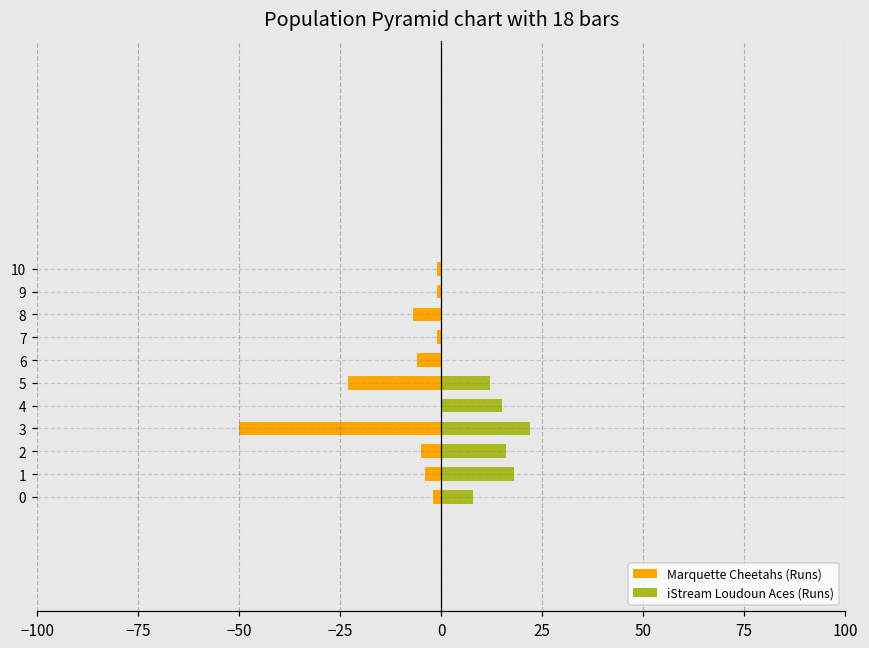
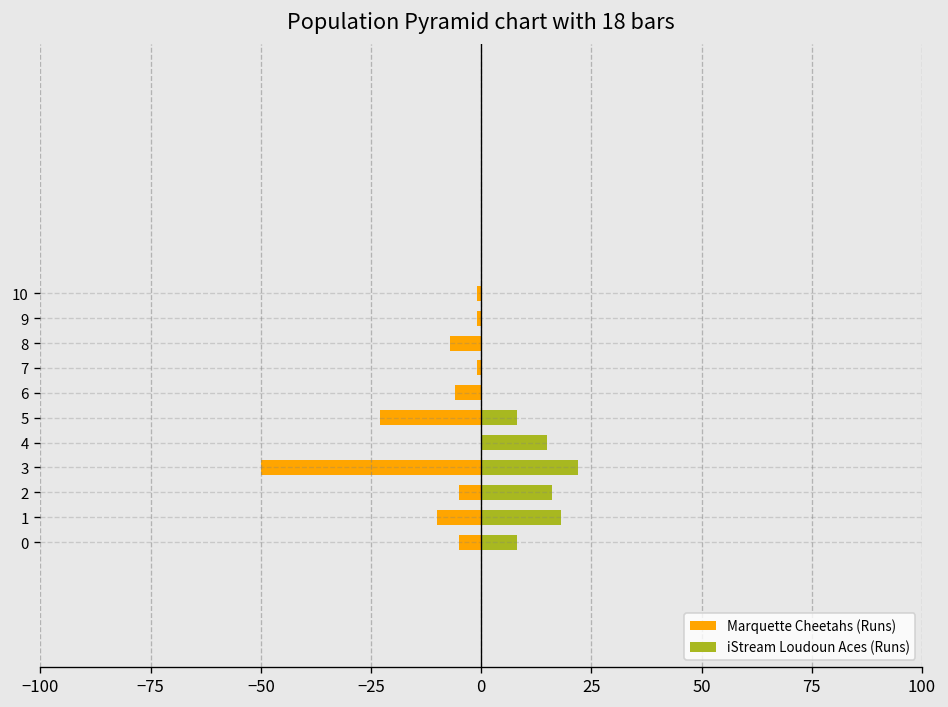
  {
    "Marquette Cheetahs (Runs)": {
      "10": -1,
      "9": -1,
      "8": -7,
      "7": -1,
      "6": -6,
      "5": -23,
      "4": 0,
      "3": -50,
      "2": -5,
-     "1": -4,
-     "0": -2
+     "1": -10,
+     "0": -5
    },
    "iStream Loudoun Aces (Runs)": {
      "10": 0,
      "9": 0,
      "8": 0,
      "7": 0,
      "6": 0,
-     "5": 12,
+     "5": 8,
      "4": 15,
      "3": 22,
      "2": 16,
      "1": 18,
      "0": 8
    }
  }
